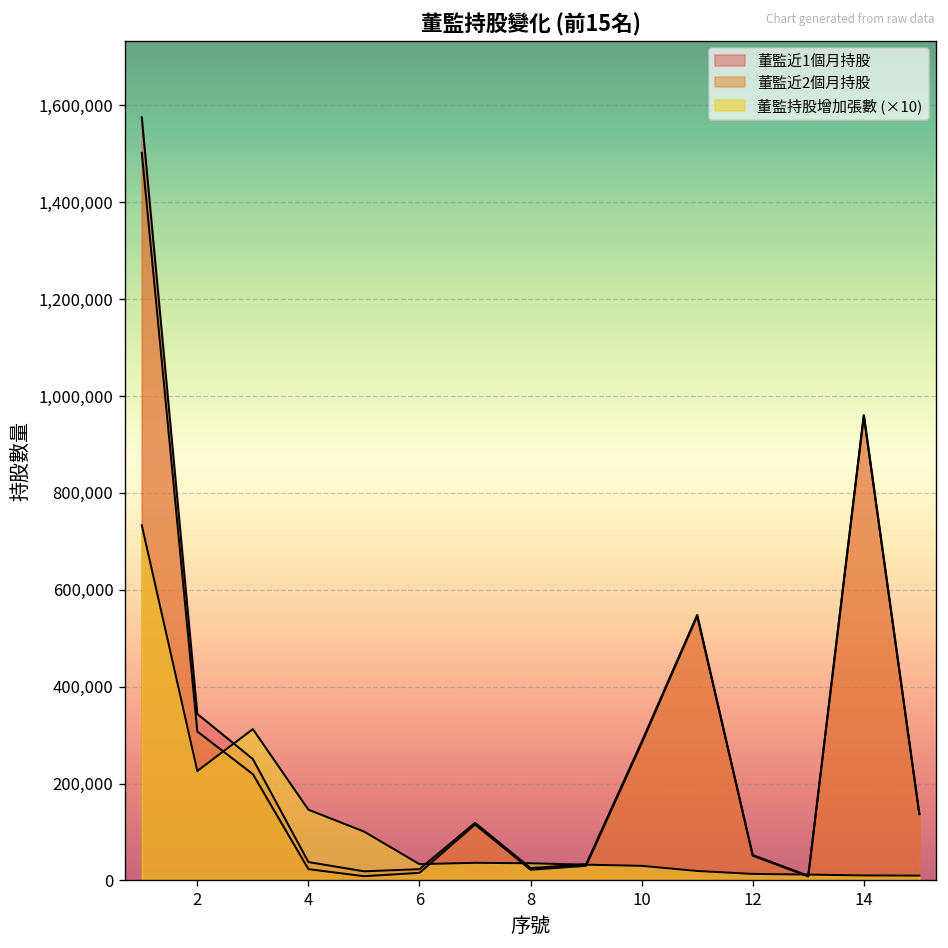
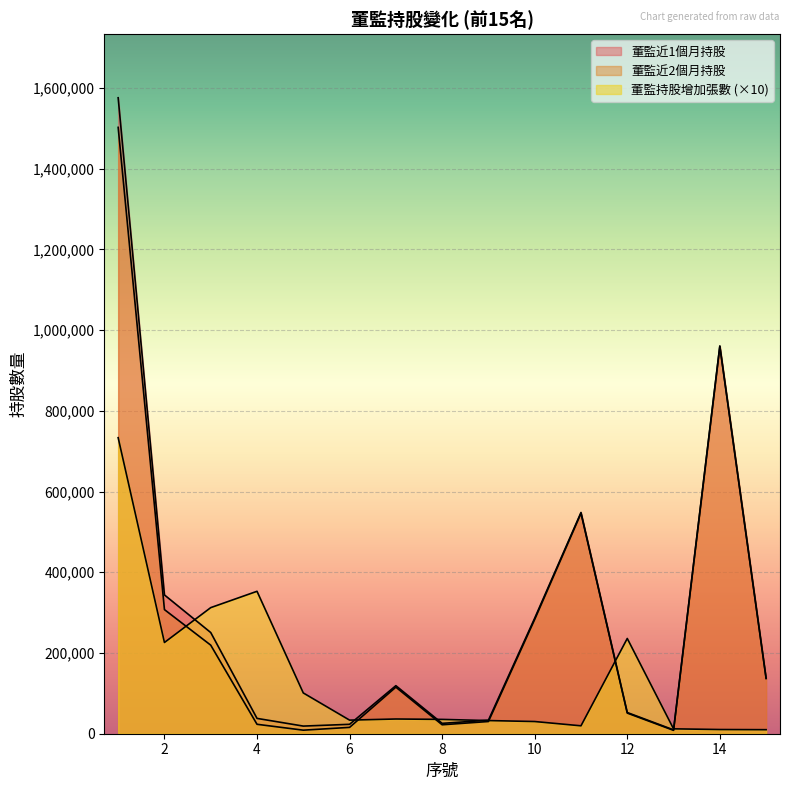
  {
    "董監持股增加張數 (×10)": {
      "2": "230,000",
-     "4": "150,000",
+     "4": "350,000",
      "6": "30,000",
      "8": "40,000",
      "10": "30,000",
-     "12": "10,000",
+     "12": "240,000",
      "14": "10,000"
    }
  }
